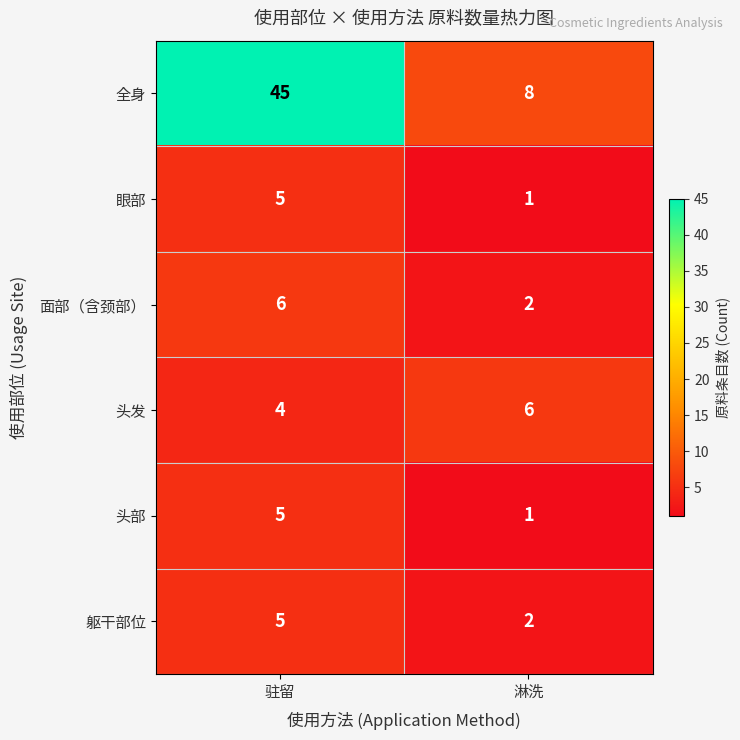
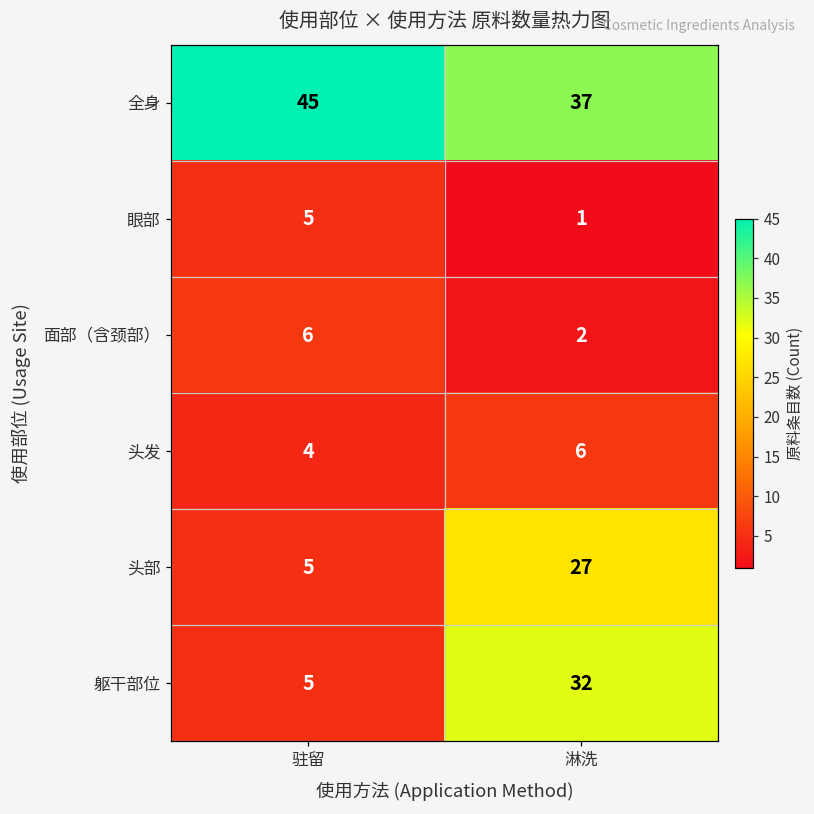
  {
    "全身": {
      "驻留": 45,
-     "淋洗": 8
+     "淋洗": 37
    },
    "眼部": {
      "驻留": 5,
      "淋洗": 1
    },
    "面部（含颈部）": {
      "驻留": 6,
      "淋洗": 2
    },
    "头发": {
      "驻留": 4,
      "淋洗": 6
    },
    "头部": {
      "驻留": 5,
-     "淋洗": 1
+     "淋洗": 27
    },
    "躯干部位": {
      "驻留": 5,
-     "淋洗": 2
+     "淋洗": 32
    }
  }
